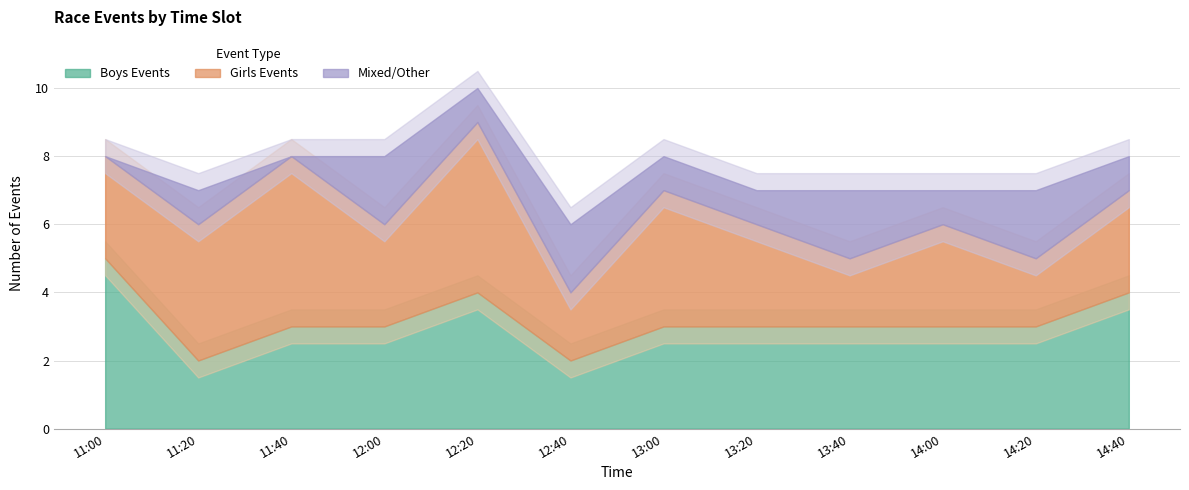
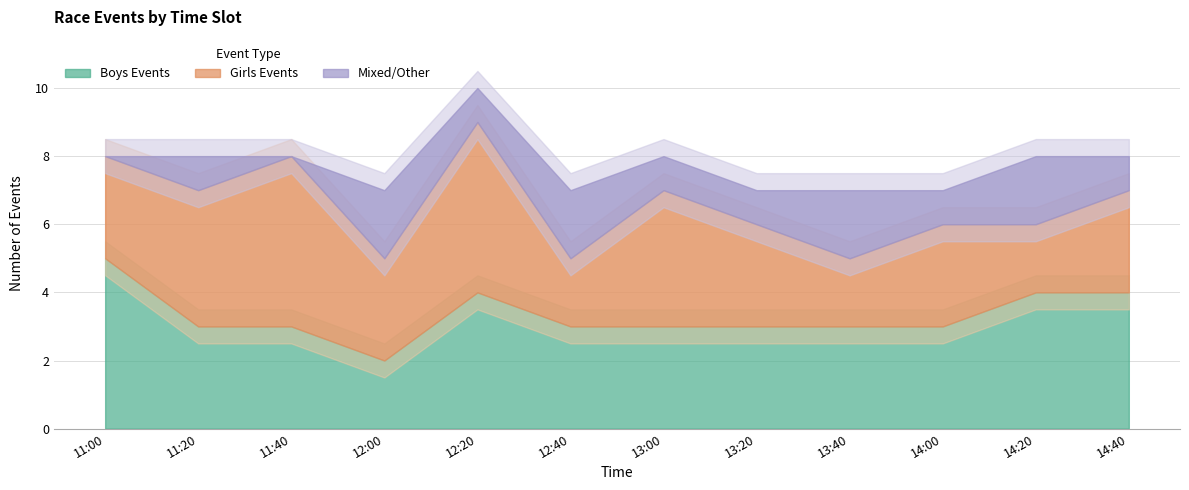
  {
    "Boys Events": {
      "11:00": 5,
-     "11:20": 2,
+     "11:20": 3,
      "11:40": 3,
-     "12:00": 3,
+     "12:00": 2,
      "12:20": 4,
-     "12:40": 2,
+     "12:40": 3,
      "13:00": 3,
      "13:20": 3,
      "13:40": 3,
      "14:00": 3,
-     "14:20": 3,
+     "14:20": 4,
      "14:40": 4
    },
    "Girls Events": {
      "11:20": 4,
      "12:00": 3,
      "12:20": 5,
      "12:40": 2,
      "13:00": 4,
      "13:20": 3,
      "13:40": 2,
      "14:00": 3,
      "14:20": 2,
      "14:40": 3
    },
    "Mixed/Other": {
      "11:20": 1,
      "12:00": 2,
      "12:20": 1,
      "12:40": 2,
      "13:00": 1,
      "13:20": 1,
      "13:40": 2,
      "14:00": 1,
      "14:20": 2,
      "14:40": 1
    }
  }
